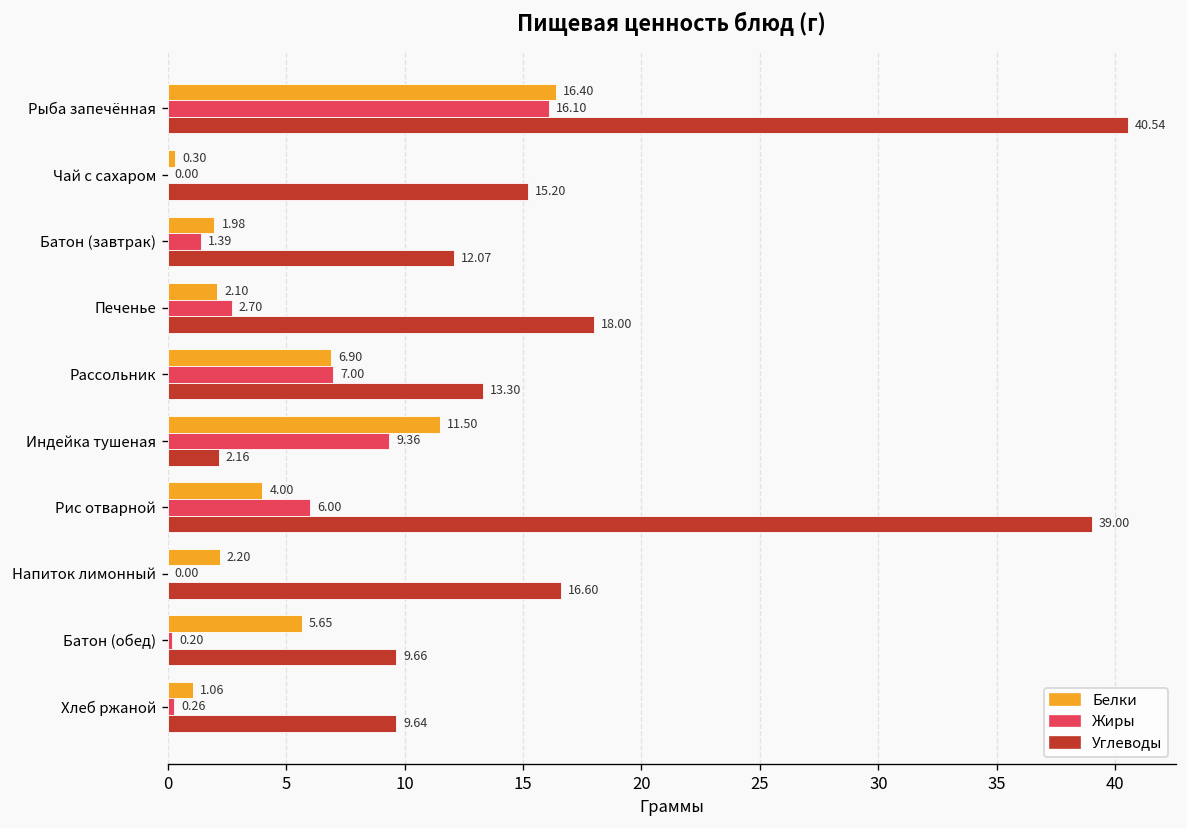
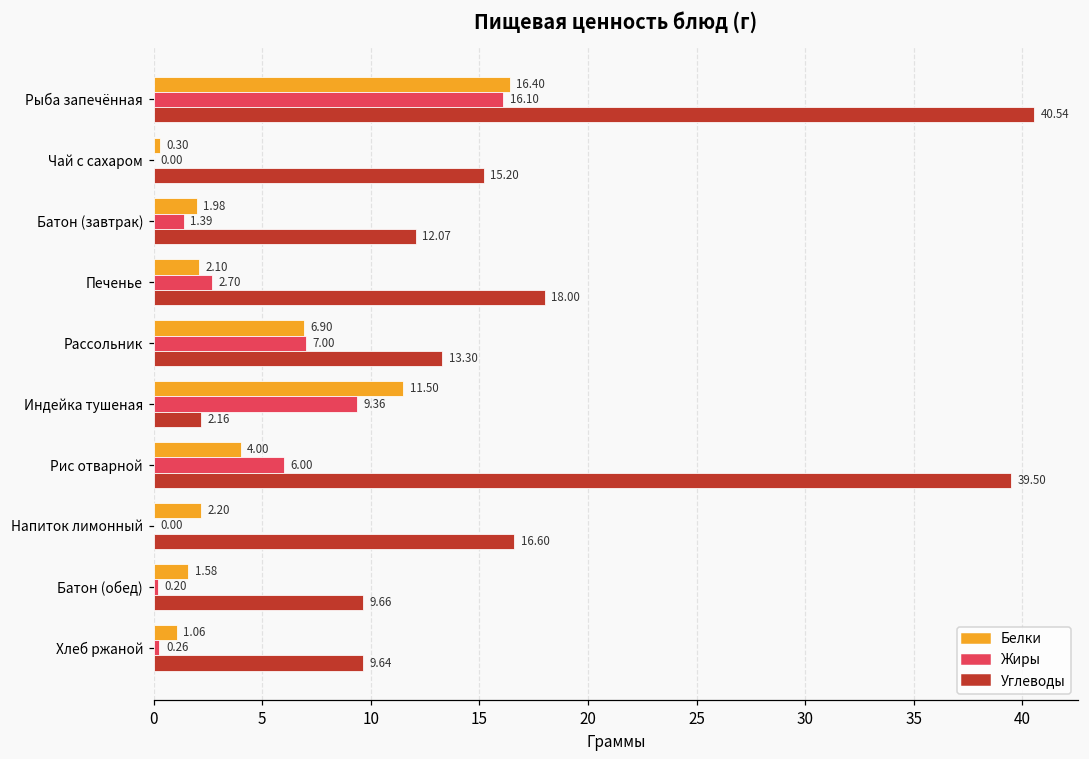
  {
    "Белки": {
      "Рыба запечённая": 16.40,
      "Чай с сахаром": 0.30,
      "Батон (завтрак)": 1.98,
      "Печенье": 2.10,
      "Рассольник": 6.90,
      "Индейка тушеная": 11.50,
      "Рис отварной": 4.00,
      "Напиток лимонный": 2.20,
-     "Батон (обед)": 5.65,
+     "Батон (обед)": 1.58,
      "Хлеб ржаной": 1.06
    },
    "Жиры": {
      "Рыба запечённая": 16.10,
      "Чай с сахаром": 0.00,
      "Батон (завтрак)": 1.39,
      "Печенье": 2.70,
      "Рассольник": 7.00,
      "Индейка тушеная": 9.36,
      "Рис отварной": 6.00,
      "Напиток лимонный": 0.00,
      "Батон (обед)": 0.20,
      "Хлеб ржаной": 0.26
    },
    "Углеводы": {
      "Рыба запечённая": 40.54,
      "Чай с сахаром": 15.20,
      "Батон (завтрак)": 12.07,
      "Печенье": 18.00,
      "Рассольник": 13.30,
      "Индейка тушеная": 2.16,
-     "Рис отварной": 39.00,
+     "Рис отварной": 39.50,
      "Напиток лимонный": 16.60,
      "Батон (обед)": 9.66,
      "Хлеб ржаной": 9.64
    }
  }
